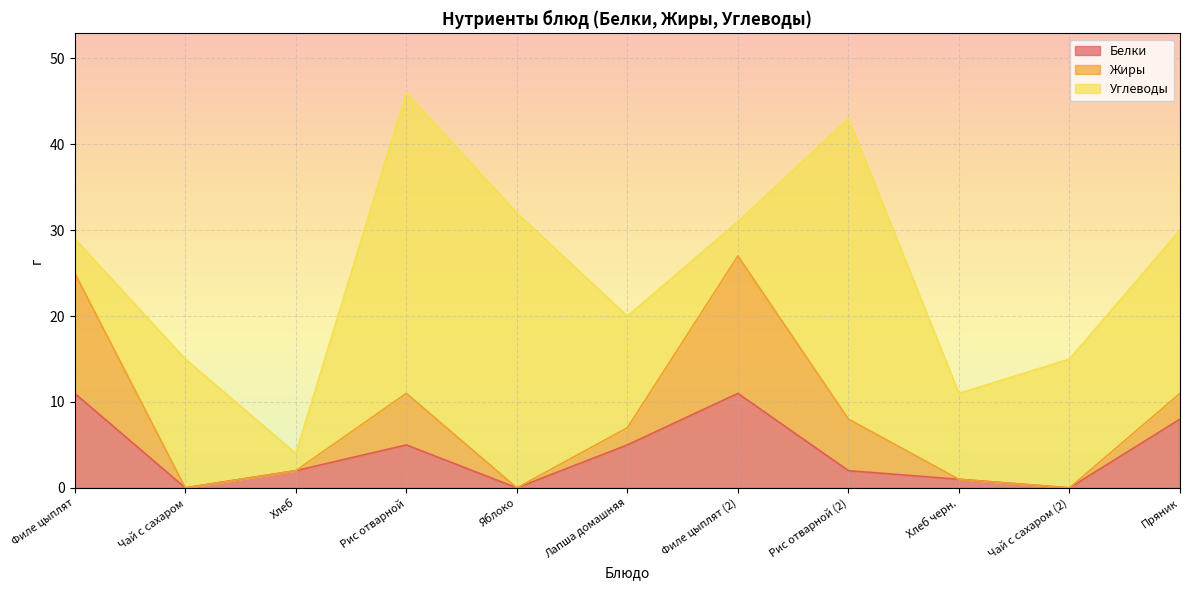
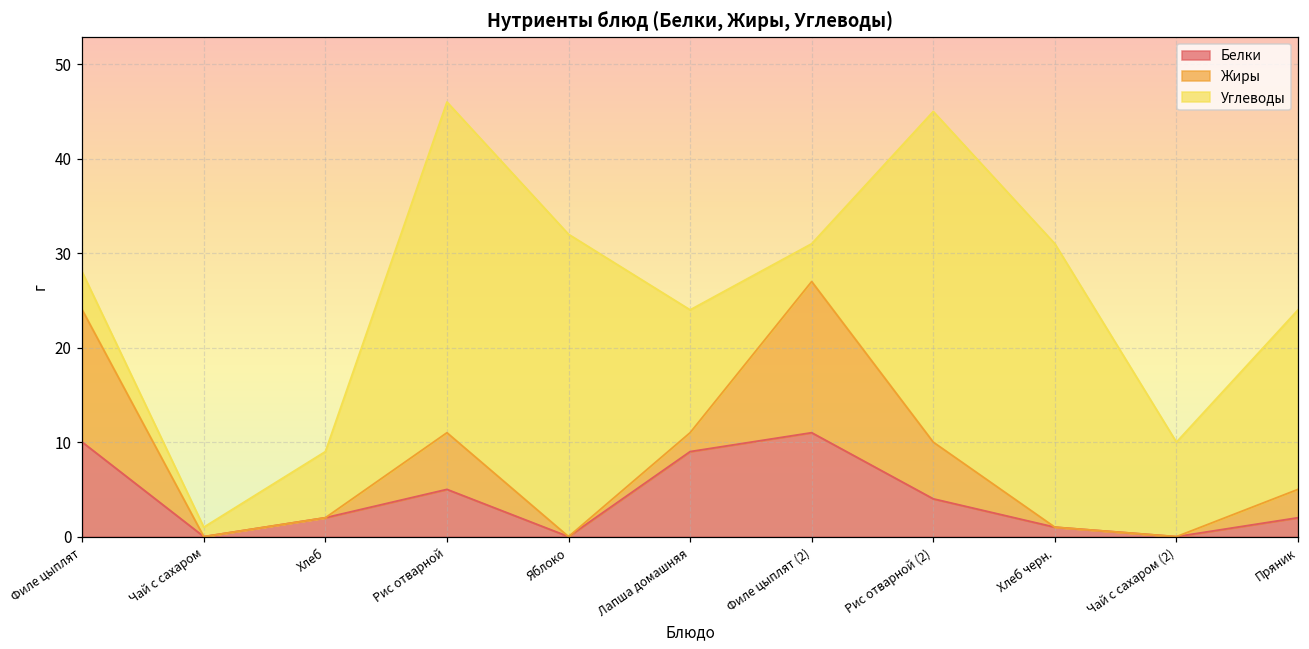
  {
    "Белки": {
-     "Филе цыплят": 11,
+     "Филе цыплят": 10,
      "Рис отварной": 5,
-     "Лапша домашняя": 5,
+     "Лапша домашняя": 9,
      "Филе цыплят (2)": 11,
-     "Рис отварной (2)": 2,
-     "Пряник": 8
+     "Рис отварной (2)": 4,
+     "Пряник": 2
    },
    "Жиры": {
      "Филе цыплят": 14,
      "Рис отварной": 6,
      "Лапша домашняя": 2,
      "Филе цыплят (2)": 16,
      "Рис отварной (2)": 6,
      "Пряник": 3
    },
    "Углеводы": {
      "Филе цыплят": 4,
-     "Чай с сахаром": 15,
-     "Хлеб": 2,
+     "Чай с сахаром": 1,
+     "Хлеб": 7,
      "Рис отварной": 35,
      "Яблоко": 32,
      "Лапша домашняя": 13,
      "Филе цыплят (2)": 4,
      "Рис отварной (2)": 35,
-     "Хлеб черн.": 10,
-     "Чай с сахаром (2)": 15,
+     "Хлеб черн.": 30,
+     "Чай с сахаром (2)": 10,
      "Пряник": 19
    }
  }
